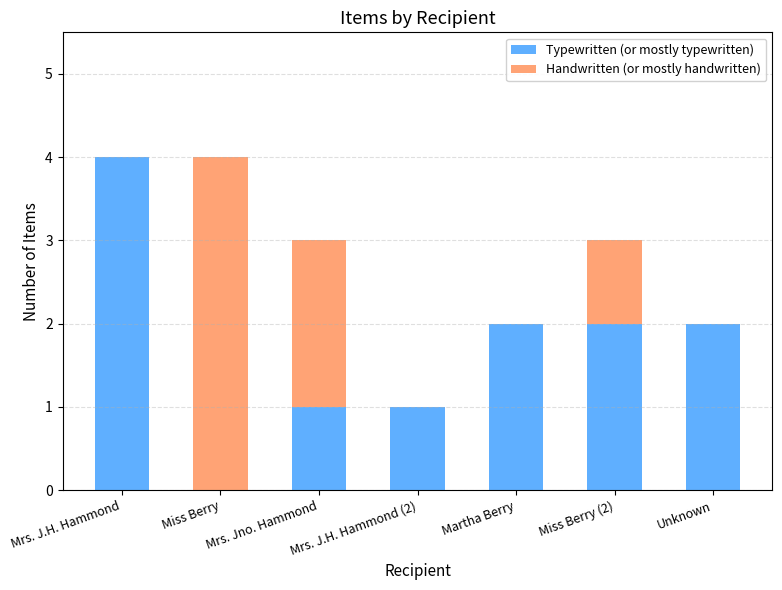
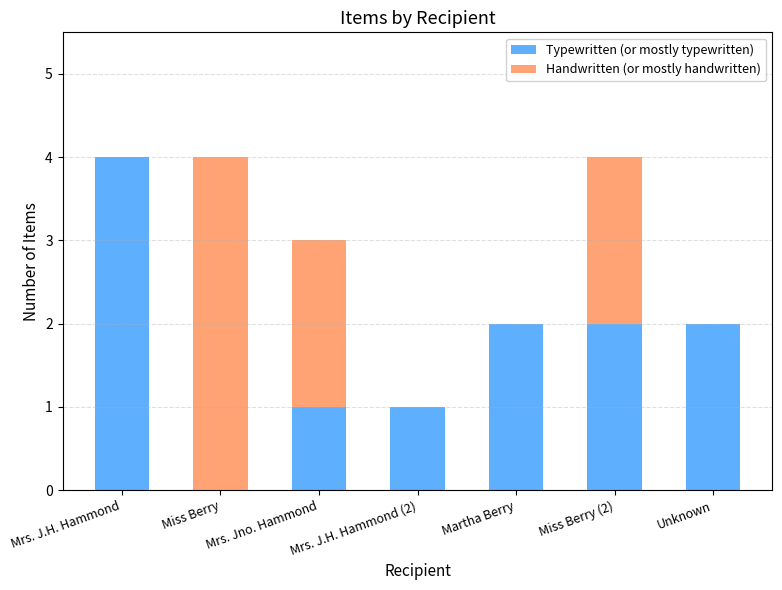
  {
    "Typewritten (or mostly typewritten)": {
      "Mrs. J.H. Hammond": 4,
      "Miss Berry": 0,
      "Mrs. Jno. Hammond": 1,
      "Mrs. J.H. Hammond (2)": 1,
      "Martha Berry": 2,
      "Miss Berry (2)": 2,
      "Unknown": 2
    },
    "Handwritten (or mostly handwritten)": {
      "Mrs. J.H. Hammond": 0,
      "Miss Berry": 4,
      "Mrs. Jno. Hammond": 2,
      "Mrs. J.H. Hammond (2)": 0,
      "Martha Berry": 0,
-     "Miss Berry (2)": 1,
+     "Miss Berry (2)": 2,
      "Unknown": 0
    }
  }
